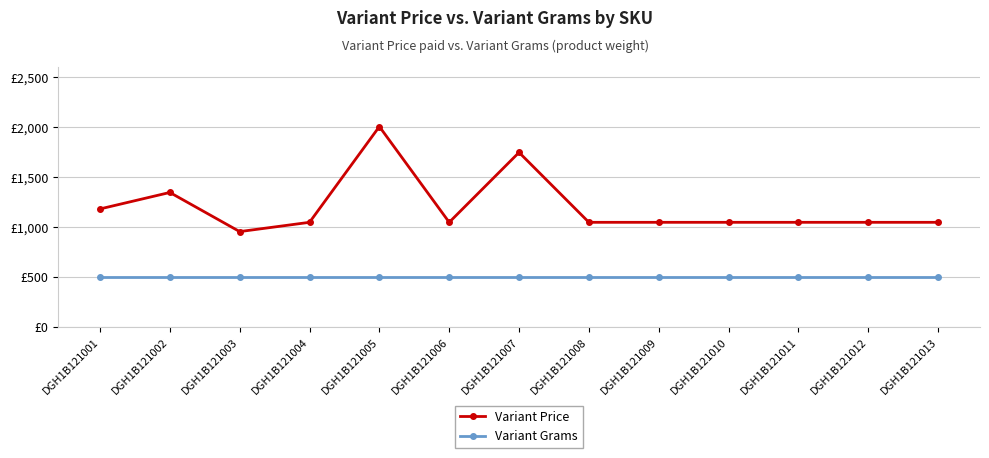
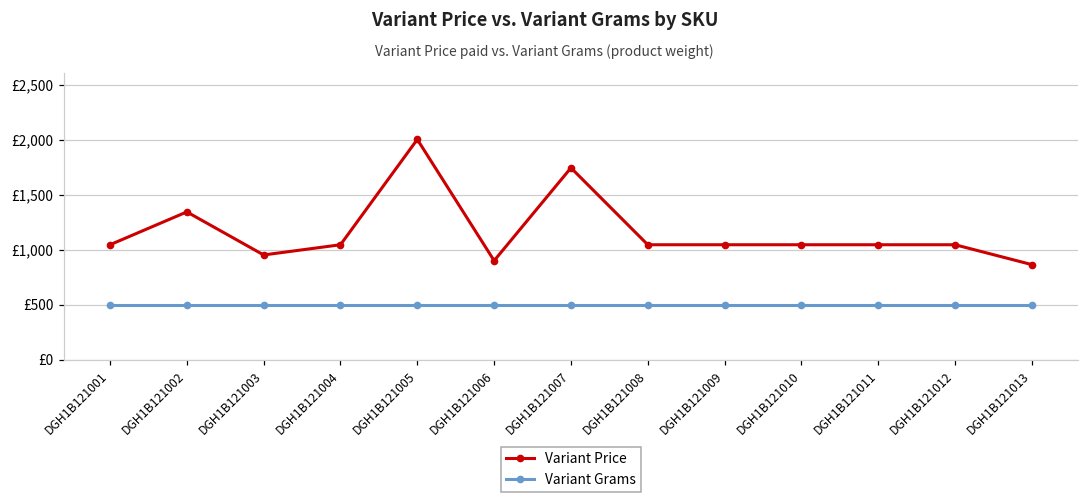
  {
    "Variant Price": {
-     "DGH1B121001": "£1,200",
+     "DGH1B121001": "£1,000",
      "DGH1B121002": "£1,300",
      "DGH1B121003": "£1,000",
      "DGH1B121004": "£1,000",
      "DGH1B121005": "£2,000",
-     "DGH1B121006": "£1,000",
+     "DGH1B121006": "£900",
      "DGH1B121007": "£1,700",
      "DGH1B121008": "£1,000",
      "DGH1B121009": "£1,000",
      "DGH1B121010": "£1,000",
      "DGH1B121011": "£1,000",
      "DGH1B121012": "£1,000",
-     "DGH1B121013": "£1,000"
+     "DGH1B121013": "£900"
    },
    "Variant Grams": {
      "DGH1B121001": "£500",
      "DGH1B121002": "£500",
      "DGH1B121003": "£500",
      "DGH1B121004": "£500",
      "DGH1B121005": "£500",
      "DGH1B121006": "£500",
      "DGH1B121007": "£500",
      "DGH1B121008": "£500",
      "DGH1B121009": "£500",
      "DGH1B121010": "£500",
      "DGH1B121011": "£500",
      "DGH1B121012": "£500",
      "DGH1B121013": "£500"
    }
  }
